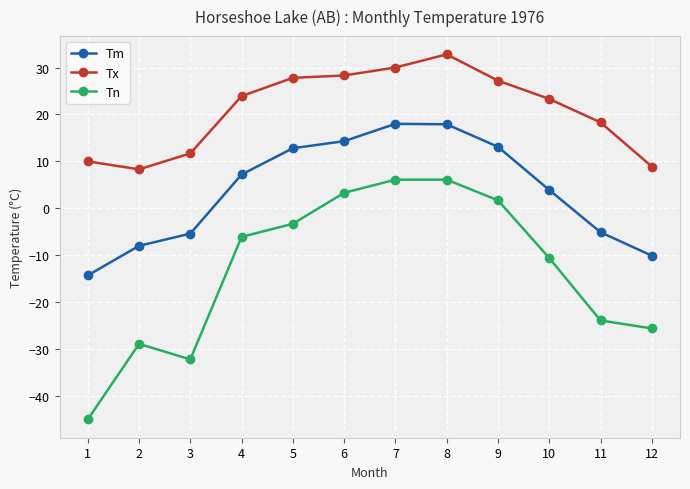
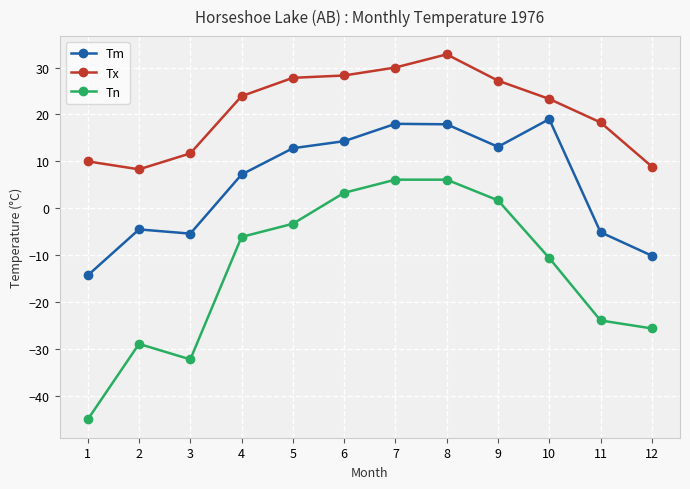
  {
    "Tm": {
      "1": -14,
-     "2": -8,
+     "2": -5,
      "3": -5,
      "4": 7,
      "5": 13,
      "6": 14,
      "7": 18,
      "8": 18,
      "9": 13,
-     "10": 4,
+     "10": 19,
      "11": -5,
      "12": -10
    },
    "Tx": {
      "1": 10,
      "2": 8,
      "3": 12,
      "4": 24,
      "5": 28,
      "6": 28,
      "7": 30,
      "8": 33,
      "9": 27,
      "10": 23,
      "11": 18,
      "12": 9
    },
    "Tn": {
      "1": -45,
      "2": -29,
      "3": -32,
      "4": -6,
      "5": -3,
      "6": 3,
      "7": 6,
      "8": 6,
      "9": 2,
      "10": -11,
      "11": -24,
      "12": -26
    }
  }
